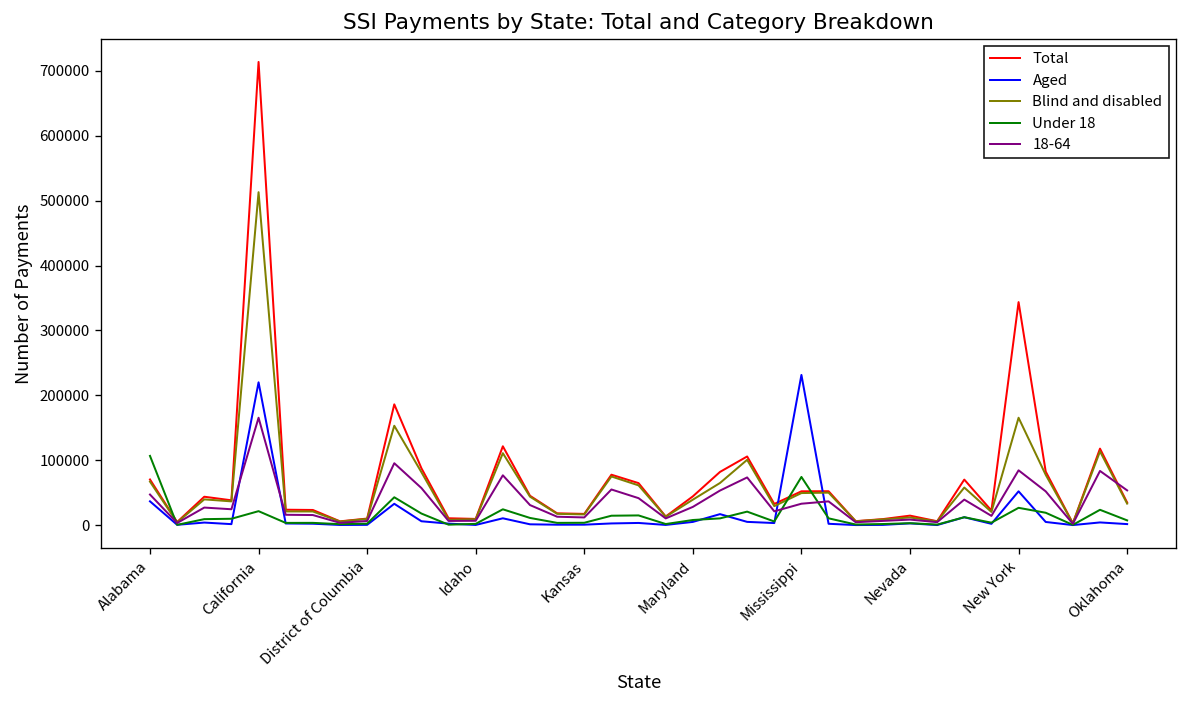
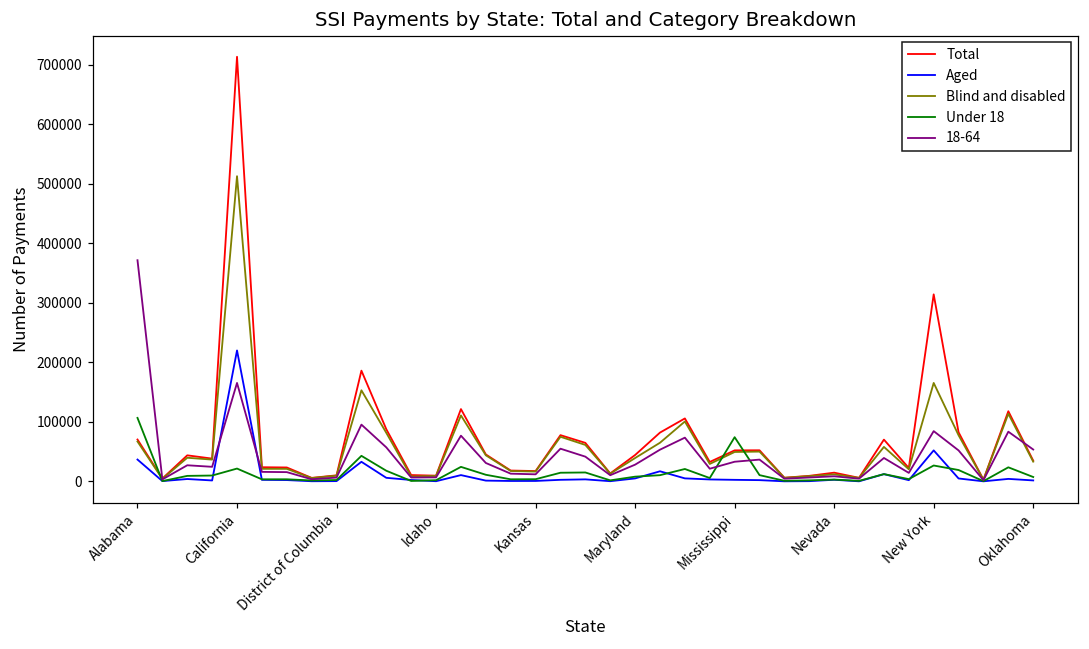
  {
    "Total": {
      "California": 710000,
      "Maryland": 40000,
-     "New York": 340000
+     "New York": 310000
    },
    "Aged": {
      "Alabama": 40000,
      "California": 220000,
-     "Mississippi": 230000,
+     "Mississippi": 0,
      "New York": 50000,
      "Oklahoma": 0
    },
    "Blind and disabled": {
      "California": 510000,
      "Maryland": 40000,
      "New York": 170000
    },
    "Under 18": {
      "Alabama": 110000,
      "California": 20000,
      "Mississippi": 70000,
      "New York": 30000,
      "Oklahoma": 10000
    },
    "18-64": {
-     "Alabama": 50000,
+     "Alabama": 370000,
      "California": 170000,
      "Maryland": 30000,
      "Mississippi": 30000,
      "New York": 80000,
      "Oklahoma": 50000
    }
  }
